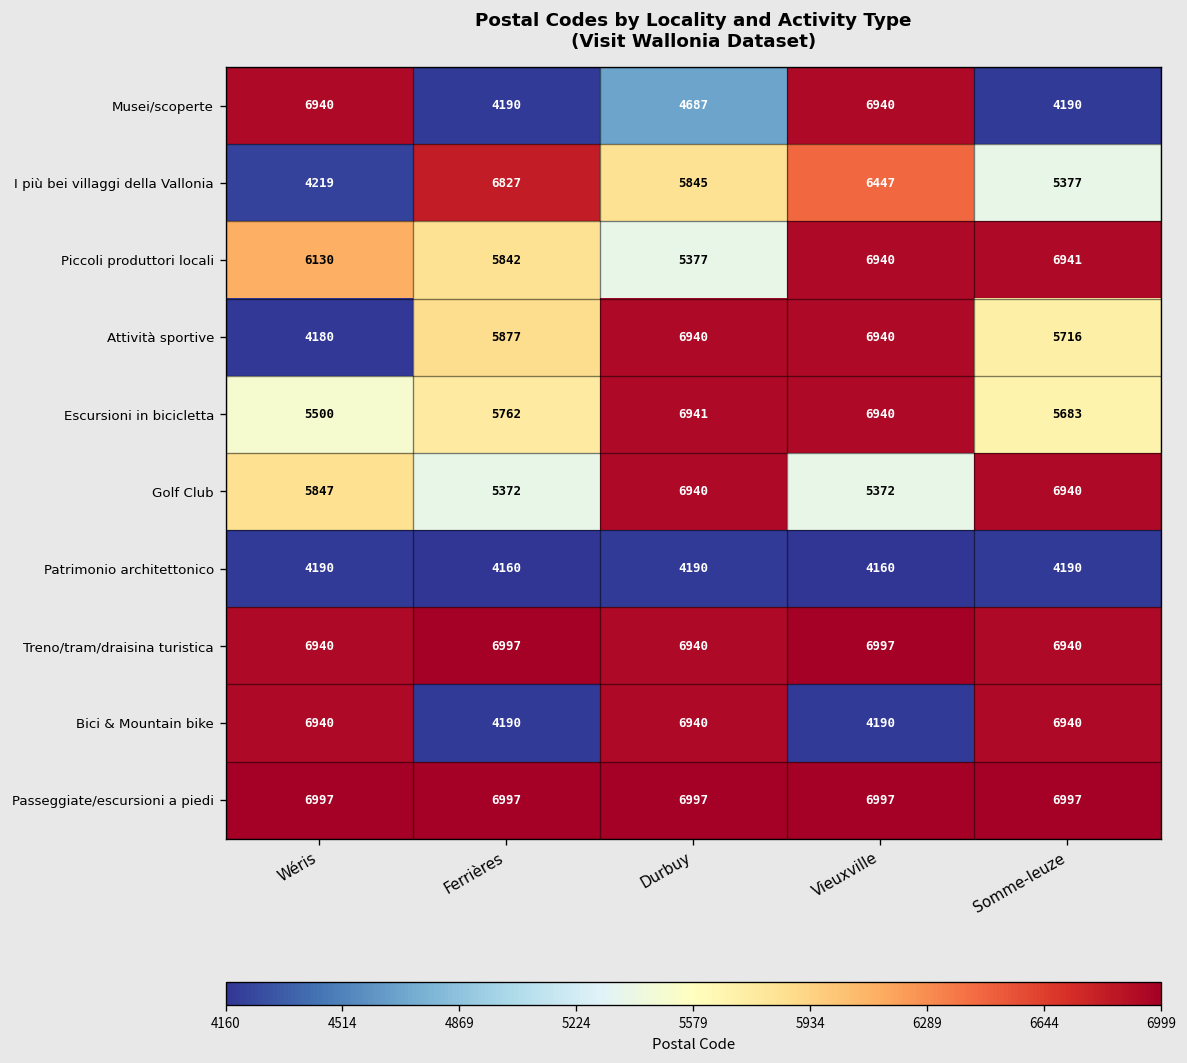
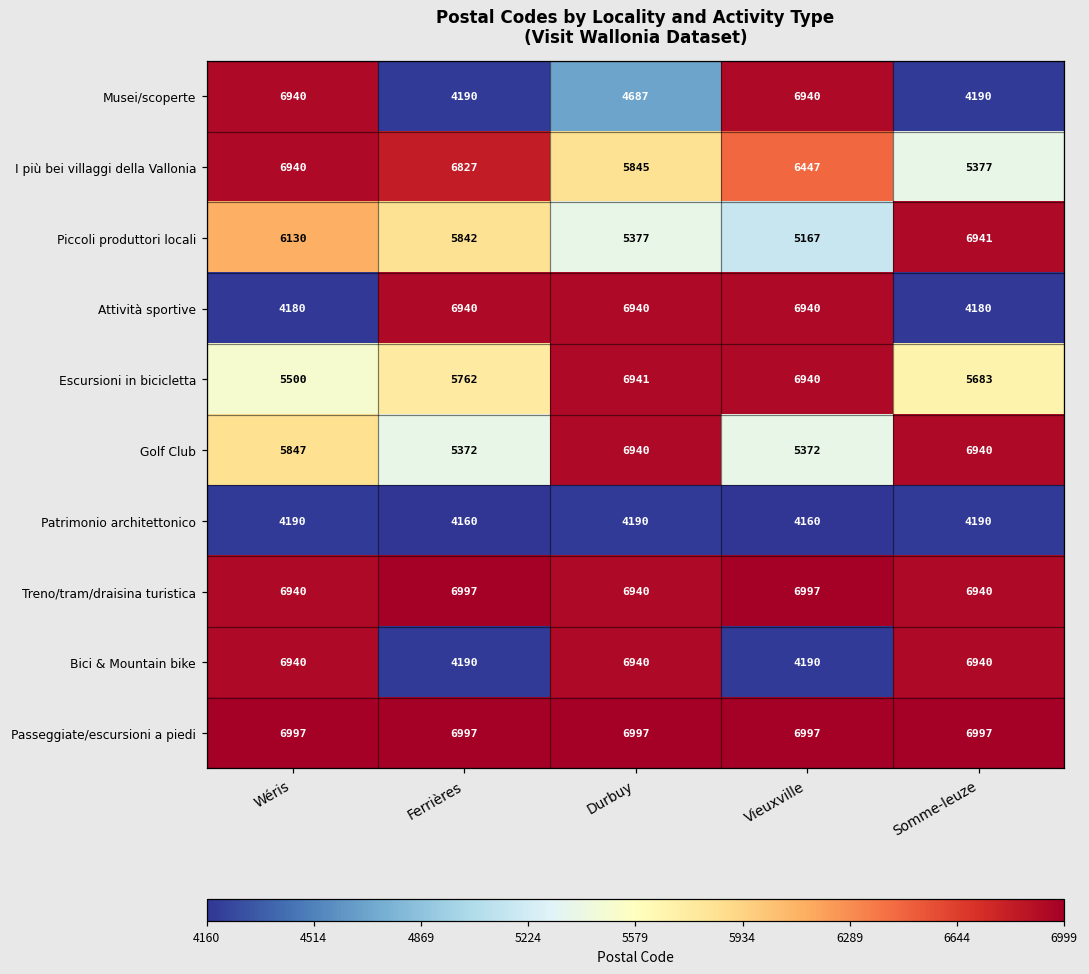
  {
    "Musei/scoperte": {
      "Wéris": 6940,
      "Ferrières": 4190,
      "Durbuy": 4687,
      "Vieuxville": 6940,
      "Somme-leuze": 4190
    },
    "I più bei villaggi della Vallonia": {
-     "Wéris": 4219,
+     "Wéris": 6940,
      "Ferrières": 6827,
      "Durbuy": 5845,
      "Vieuxville": 6447,
      "Somme-leuze": 5377
    },
    "Piccoli produttori locali": {
      "Wéris": 6130,
      "Ferrières": 5842,
      "Durbuy": 5377,
-     "Vieuxville": 6940,
+     "Vieuxville": 5167,
      "Somme-leuze": 6941
    },
    "Attività sportive": {
      "Wéris": 4180,
-     "Ferrières": 5877,
+     "Ferrières": 6940,
      "Durbuy": 6940,
      "Vieuxville": 6940,
-     "Somme-leuze": 5716
+     "Somme-leuze": 4180
    },
    "Escursioni in bicicletta": {
      "Wéris": 5500,
      "Ferrières": 5762,
      "Durbuy": 6941,
      "Vieuxville": 6940,
      "Somme-leuze": 5683
    },
    "Golf Club": {
      "Wéris": 5847,
      "Ferrières": 5372,
      "Durbuy": 6940,
      "Vieuxville": 5372,
      "Somme-leuze": 6940
    },
    "Patrimonio architettonico": {
      "Wéris": 4190,
      "Ferrières": 4160,
      "Durbuy": 4190,
      "Vieuxville": 4160,
      "Somme-leuze": 4190
    },
    "Treno/tram/draisina turistica": {
      "Wéris": 6940,
      "Ferrières": 6997,
      "Durbuy": 6940,
      "Vieuxville": 6997,
      "Somme-leuze": 6940
    },
    "Bici & Mountain bike": {
      "Wéris": 6940,
      "Ferrières": 4190,
      "Durbuy": 6940,
      "Vieuxville": 4190,
      "Somme-leuze": 6940
    },
    "Passeggiate/escursioni a piedi": {
      "Wéris": 6997,
      "Ferrières": 6997,
      "Durbuy": 6997,
      "Vieuxville": 6997,
      "Somme-leuze": 6997
    }
  }
